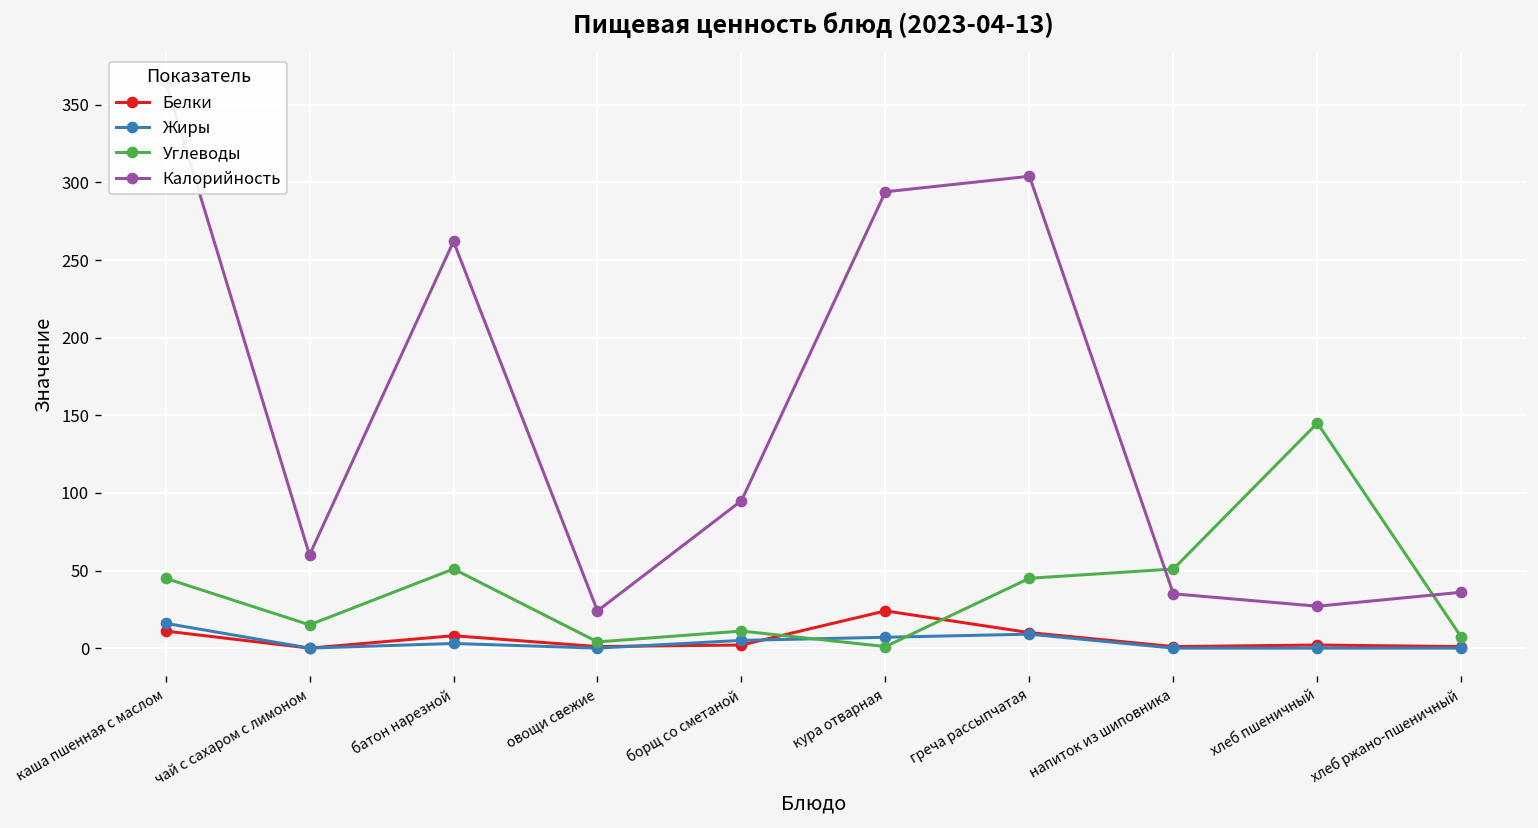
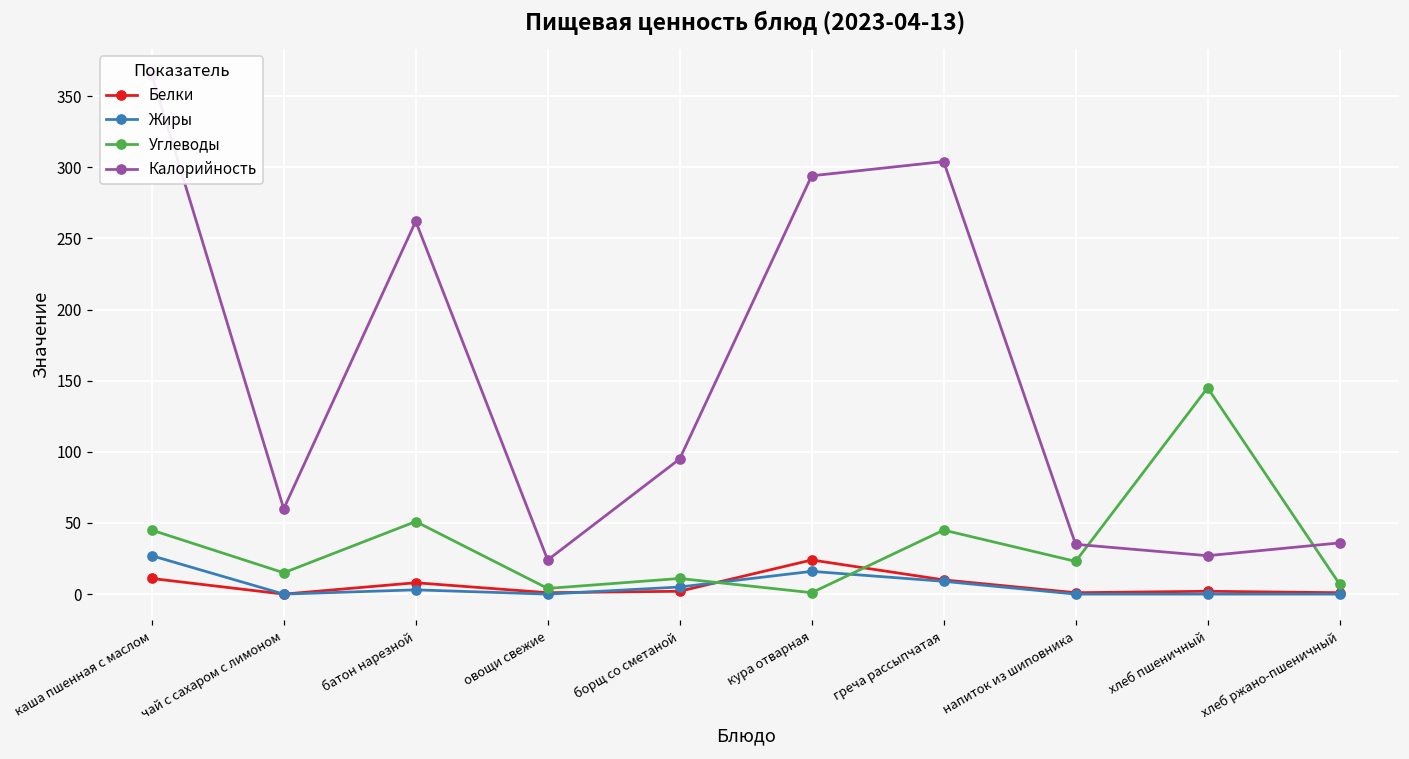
  {
    "Белки": {
      "каша пшенная с маслом": 11,
      "батон нарезной": 8,
      "борщ со сметаной": 2,
      "кура отварная": 24,
      "хлеб пшеничный": 2
    },
    "Жиры": {
-     "каша пшенная с маслом": 16,
+     "каша пшенная с маслом": 27,
      "батон нарезной": 3,
      "борщ со сметаной": 5,
-     "кура отварная": 7,
+     "кура отварная": 16,
      "хлеб пшеничный": 0
    },
    "Углеводы": {
      "каша пшенная с маслом": 45,
      "чай с сахаром с лимоном": 15,
      "батон нарезной": 51,
      "овощи свежие": 4,
      "борщ со сметаной": 11,
      "кура отварная": 1,
      "греча рассыпчатая": 45,
-     "напиток из шиповника": 51,
+     "напиток из шиповника": 23,
      "хлеб пшеничный": 145,
      "хлеб ржано-пшеничный": 7
    },
    "Калорийность": {
      "чай с сахаром с лимоном": 60,
      "батон нарезной": 262,
      "овощи свежие": 24,
      "борщ со сметаной": 95,
      "кура отварная": 294,
      "греча рассыпчатая": 304,
      "напиток из шиповника": 35,
      "хлеб пшеничный": 27,
      "хлеб ржано-пшеничный": 36
    }
  }
